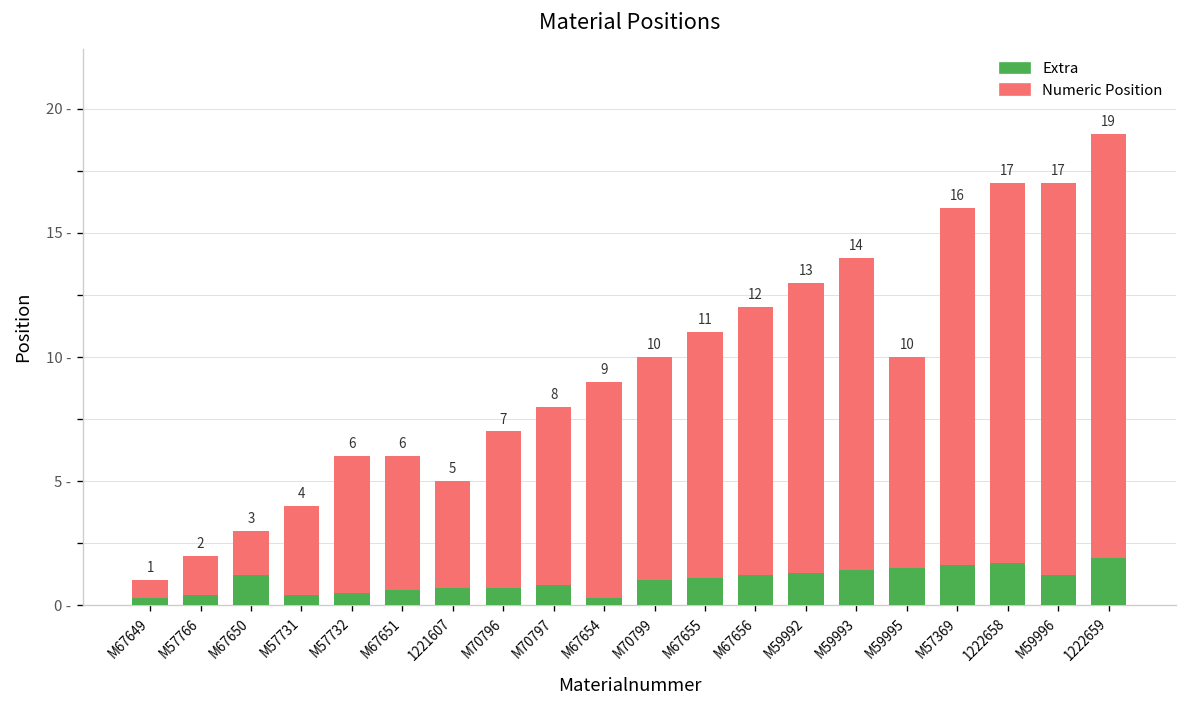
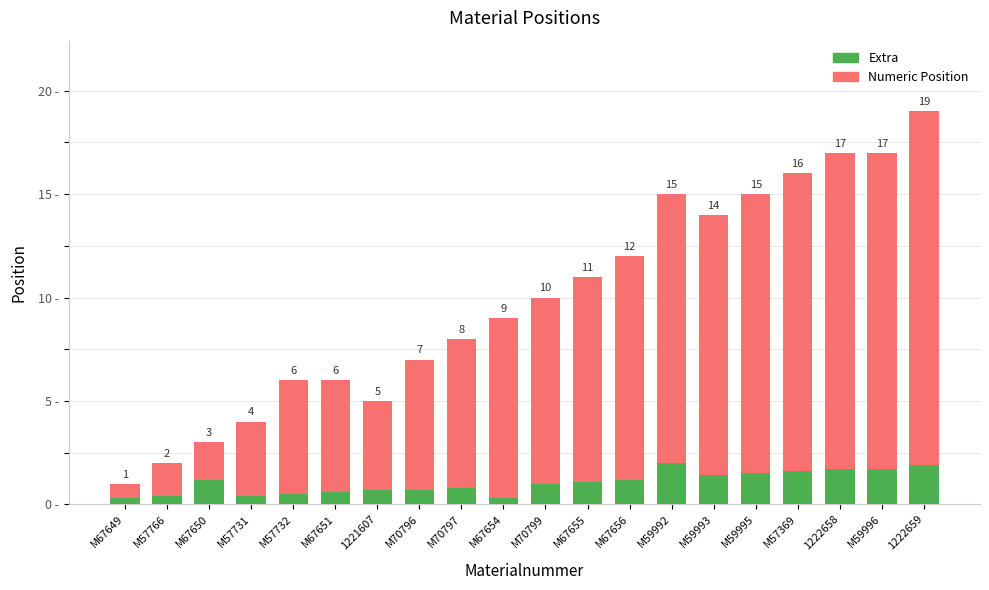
  {
    "Numeric Position": {
      "M67649": "1",
      "M57766": "2",
      "M67650": "3",
      "M57731": "4",
      "M57732": "6",
      "M67651": "6",
      "1221607": "5",
      "M70796": "7",
      "M70797": "8",
      "M67654": "9",
      "M70799": "10",
      "M67655": "11",
      "M67656": "12",
-     "M59992": "13",
+     "M59992": "15",
      "M59993": "14",
-     "M59995": "10",
+     "M59995": "15",
      "M57369": "16",
      "1222658": "17",
      "M59996": "17",
      "1222659": "19"
    },
    "Extra": {
-     "M59992": "1.3 -",
-     "M59996": "1.2 -"
+     "M59992": "2.0 -",
+     "M59996": "1.7 -"
    }
  }
